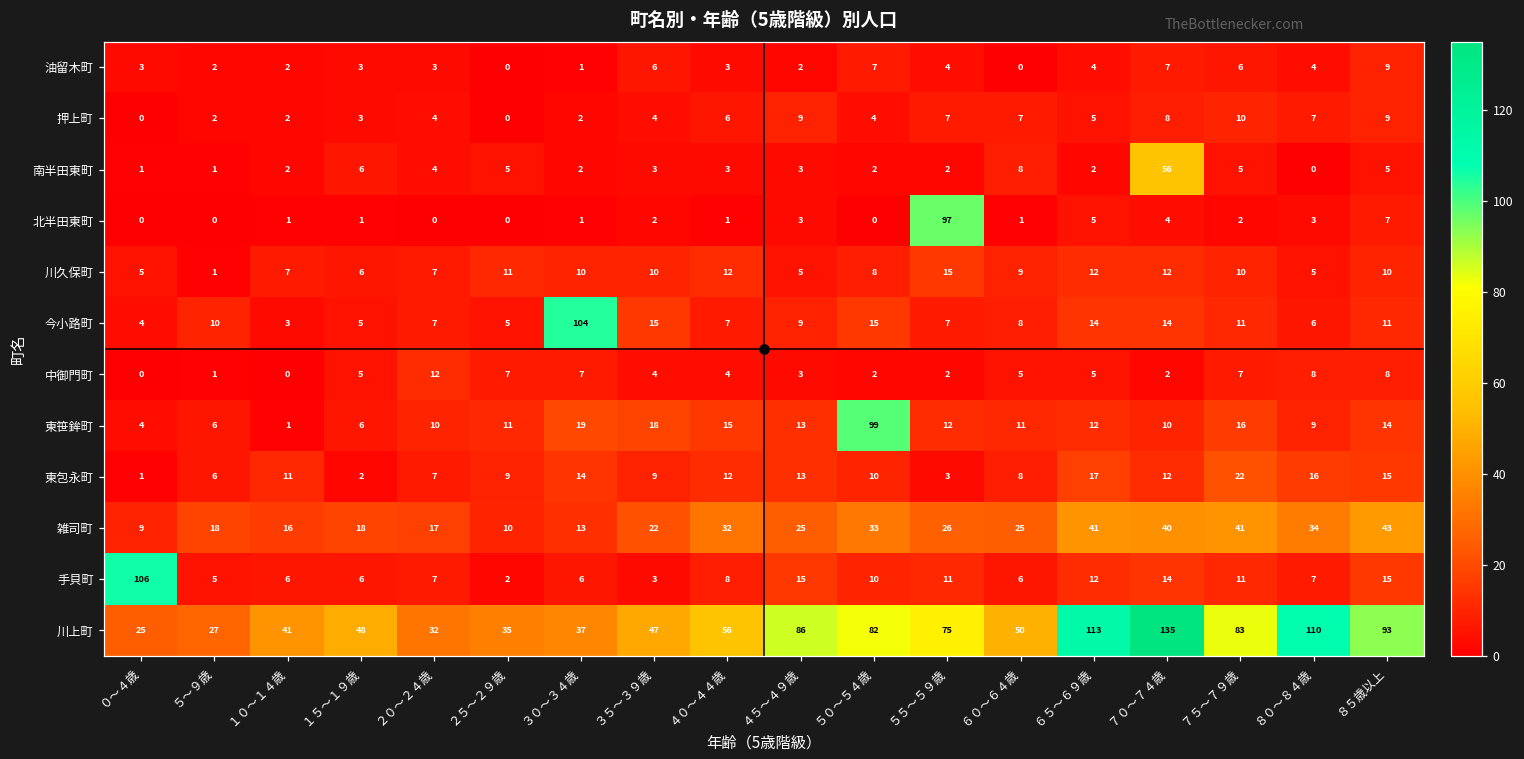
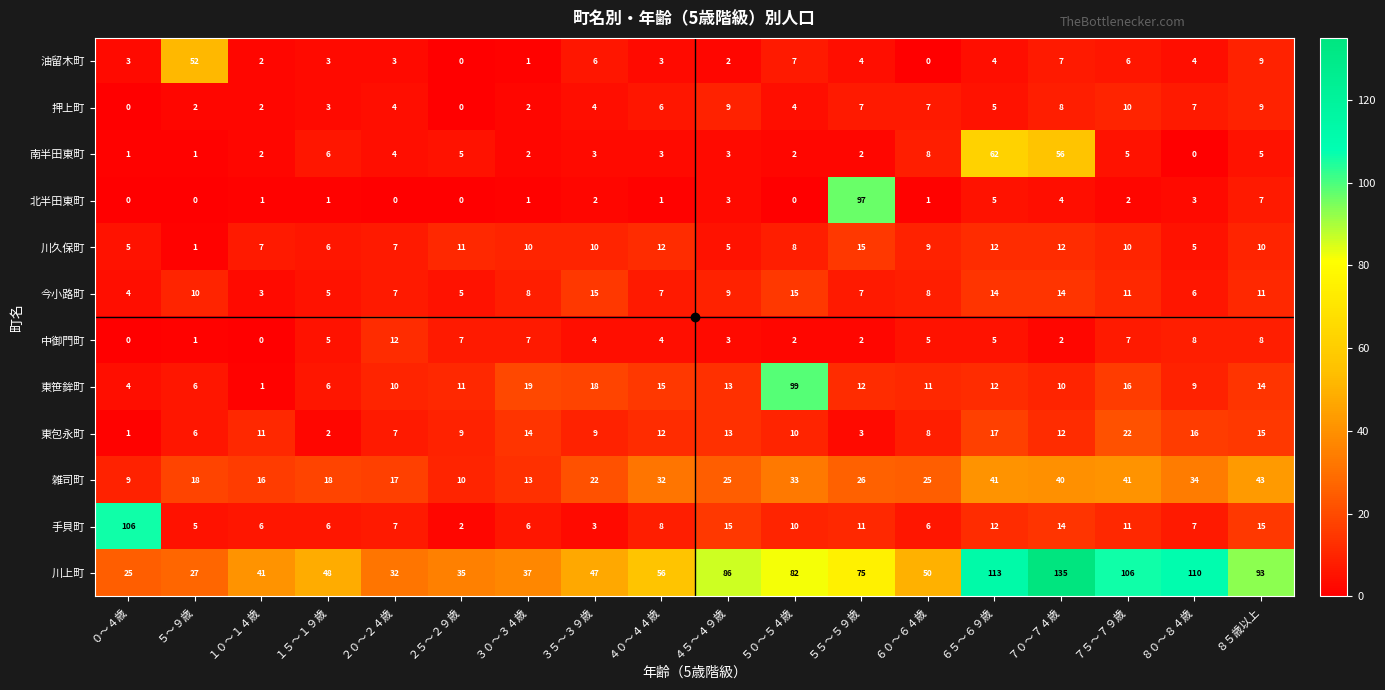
  {
    "油留木町": {
      "０～４歳": 3,
-     "５～９歳": 2,
+     "５～９歳": 52,
      "１０～１４歳": 2,
      "１５～１９歳": 3,
      "２０～２４歳": 3,
      "２５～２９歳": 0,
      "３０～３４歳": 1,
      "３５～３９歳": 6,
      "４０～４４歳": 3,
      "４５～４９歳": 2,
      "５０～５４歳": 7,
      "５５～５９歳": 4,
      "６０～６４歳": 0,
      "６５～６９歳": 4,
      "７０～７４歳": 7,
      "７５～７９歳": 6,
      "８０～８４歳": 4,
      "８５歳以上": 9
    },
    "南半田東町": {
      "０～４歳": 1,
      "５～９歳": 1,
      "１０～１４歳": 2,
      "１５～１９歳": 6,
      "２０～２４歳": 4,
      "２５～２９歳": 5,
      "３０～３４歳": 2,
      "３５～３９歳": 3,
      "４０～４４歳": 3,
      "４５～４９歳": 3,
      "５０～５４歳": 2,
      "５５～５９歳": 2,
      "６０～６４歳": 8,
-     "６５～６９歳": 2,
+     "６５～６９歳": 62,
      "７０～７４歳": 56,
      "７５～７９歳": 5,
      "８０～８４歳": 0,
      "８５歳以上": 5
    },
    "今小路町": {
      "０～４歳": 4,
      "５～９歳": 10,
      "１０～１４歳": 3,
      "１５～１９歳": 5,
      "２０～２４歳": 7,
      "２５～２９歳": 5,
-     "３０～３４歳": 104,
+     "３０～３４歳": 8,
      "３５～３９歳": 15,
      "４０～４４歳": 7,
      "４５～４９歳": 9,
      "５０～５４歳": 15,
      "５５～５９歳": 7,
      "６０～６４歳": 8,
      "６５～６９歳": 14,
      "７０～７４歳": 14,
      "７５～７９歳": 11,
      "８０～８４歳": 6,
      "８５歳以上": 11
    },
    "川上町": {
      "０～４歳": 25,
      "５～９歳": 27,
      "１０～１４歳": 41,
      "１５～１９歳": 48,
      "２０～２４歳": 32,
      "２５～２９歳": 35,
      "３０～３４歳": 37,
      "３５～３９歳": 47,
      "４０～４４歳": 56,
      "４５～４９歳": 86,
      "５０～５４歳": 82,
      "５５～５９歳": 75,
      "６０～６４歳": 50,
      "６５～６９歳": 113,
      "７０～７４歳": 135,
-     "７５～７９歳": 83,
+     "７５～７９歳": 106,
      "８０～８４歳": 110,
      "８５歳以上": 93
    }
  }
